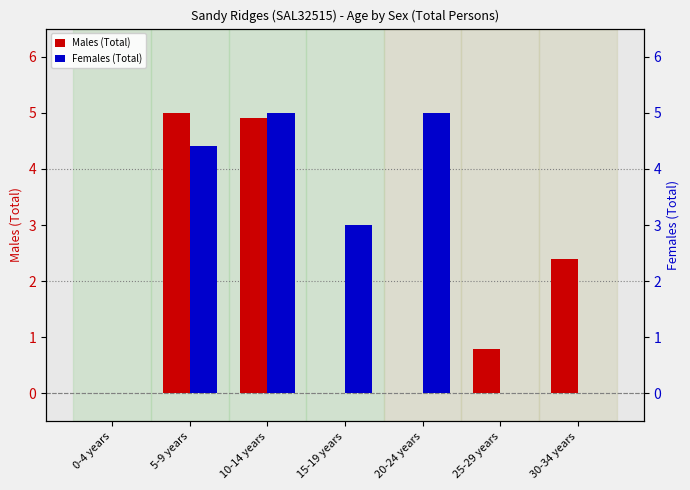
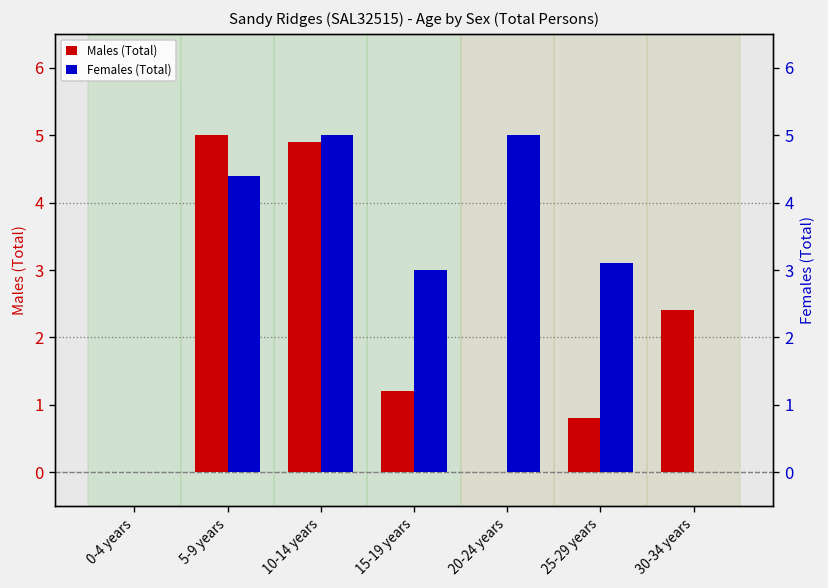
  {
    "Males (Total)": {
      "0-4 years": 0.0,
      "5-9 years": 5.0,
      "10-14 years": 4.9,
-     "15-19 years": 0.0,
+     "15-19 years": 1.2,
      "20-24 years": 0.0,
      "25-29 years": 0.8,
      "30-34 years": 2.4
    },
    "Females (Total)": {
      "0-4 years": 0.0,
      "5-9 years": 4.4,
      "10-14 years": 5.0,
      "15-19 years": 3.0,
      "20-24 years": 5.0,
-     "25-29 years": 0.0,
+     "25-29 years": 3.1,
      "30-34 years": 0.0
    }
  }
